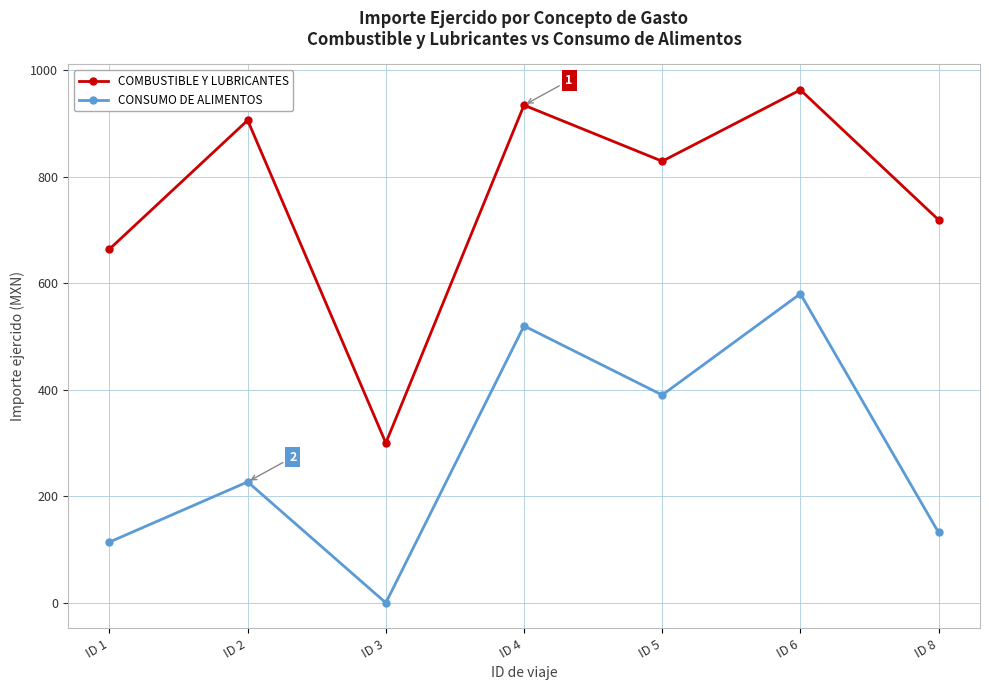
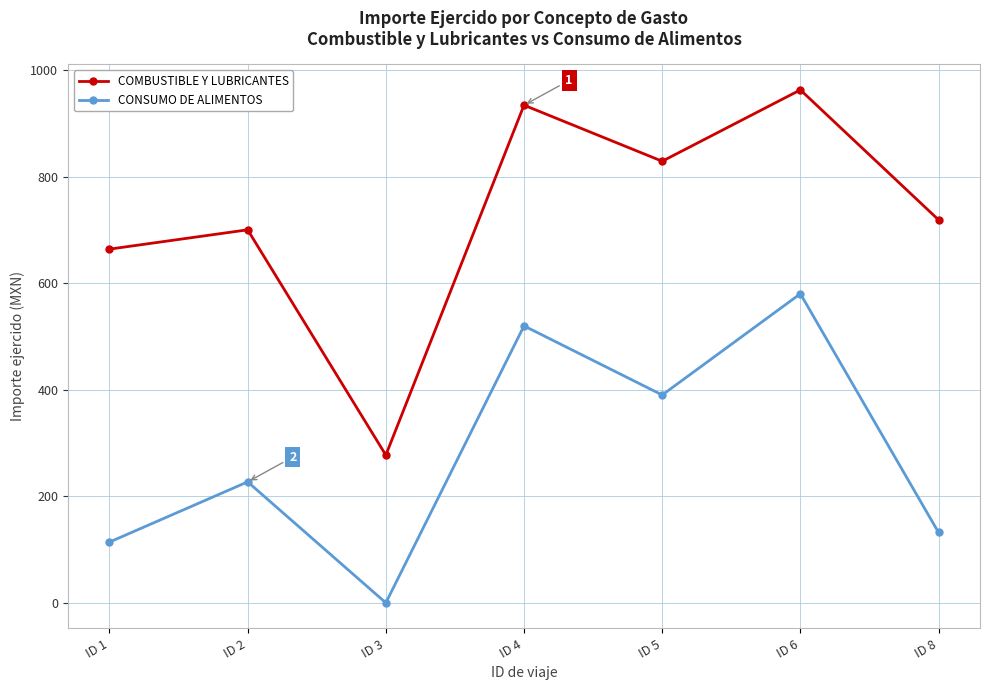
  {
    "COMBUSTIBLE Y LUBRICANTES": {
      "ID 1": 660,
-     "ID 2": 910,
-     "ID 3": 300,
+     "ID 2": 700,
+     "ID 3": 280,
      "ID 4": 930,
      "ID 5": 830,
      "ID 6": 960,
      "ID 8": 720
    },
    "CONSUMO DE ALIMENTOS": {
      "ID 1": 110,
      "ID 2": 230,
      "ID 3": 0,
      "ID 4": 520,
      "ID 5": 390,
      "ID 6": 580,
      "ID 8": 130
    }
  }
